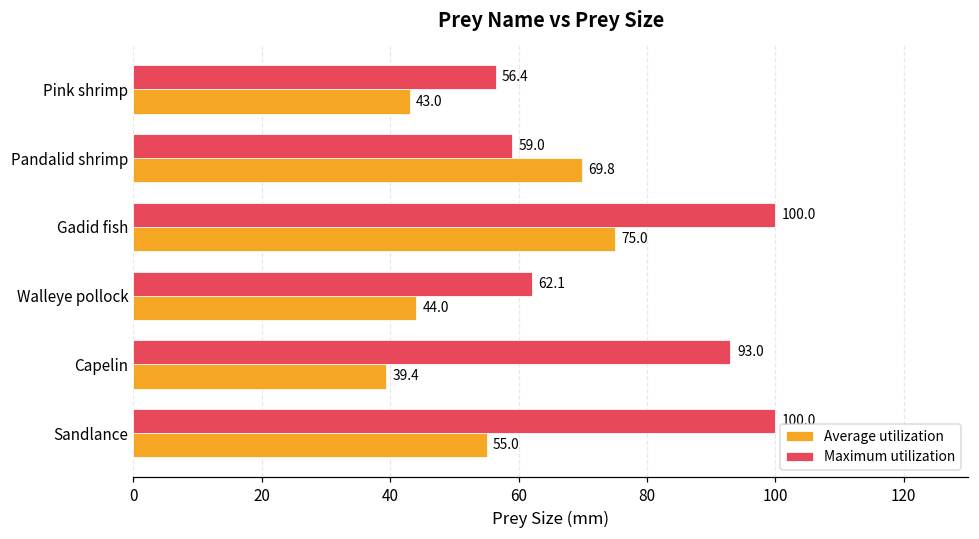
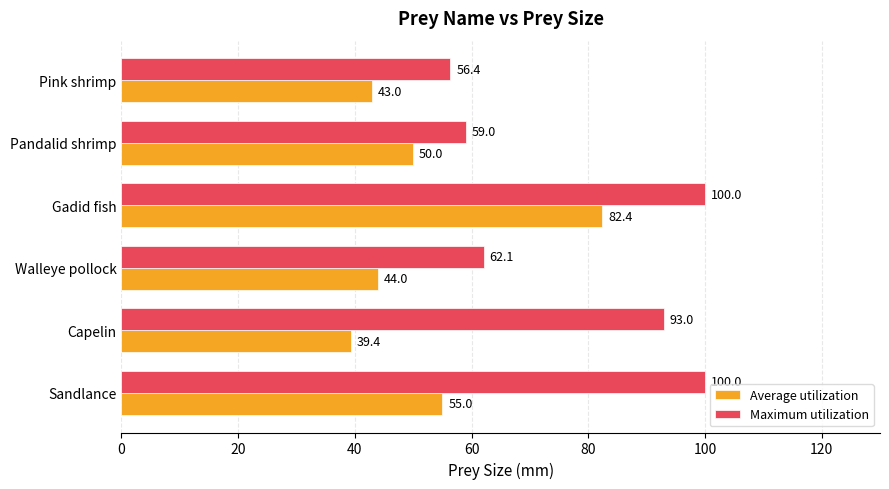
  {
    "Average utilization": {
      "Pink shrimp": 43.0,
-     "Pandalid shrimp": 69.8,
-     "Gadid fish": 75.0,
+     "Pandalid shrimp": 50.0,
+     "Gadid fish": 82.4,
      "Walleye pollock": 44.0,
      "Capelin": 39.4,
      "Sandlance": 55.0
    },
    "Maximum utilization": {
      "Pink shrimp": 56.4,
      "Pandalid shrimp": 59.0,
      "Gadid fish": 100.0,
      "Walleye pollock": 62.1,
      "Capelin": 93.0
    }
  }
